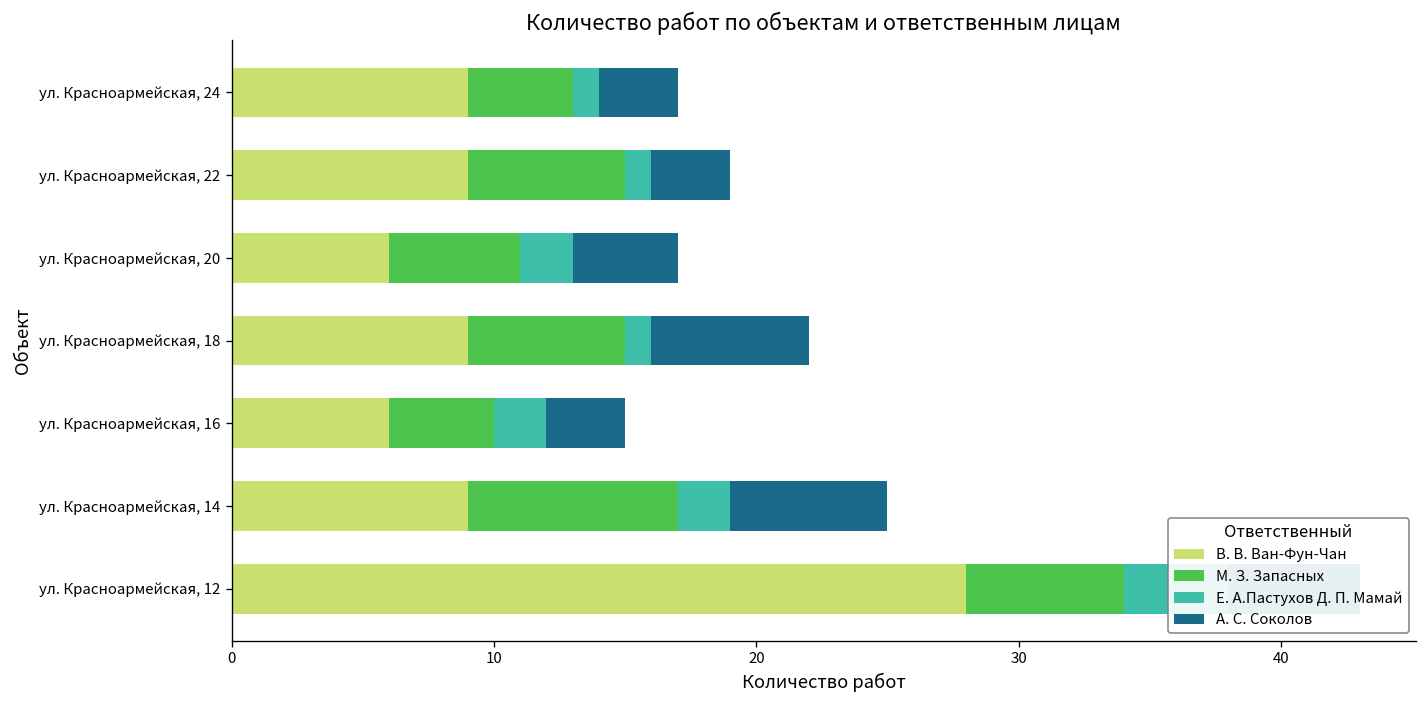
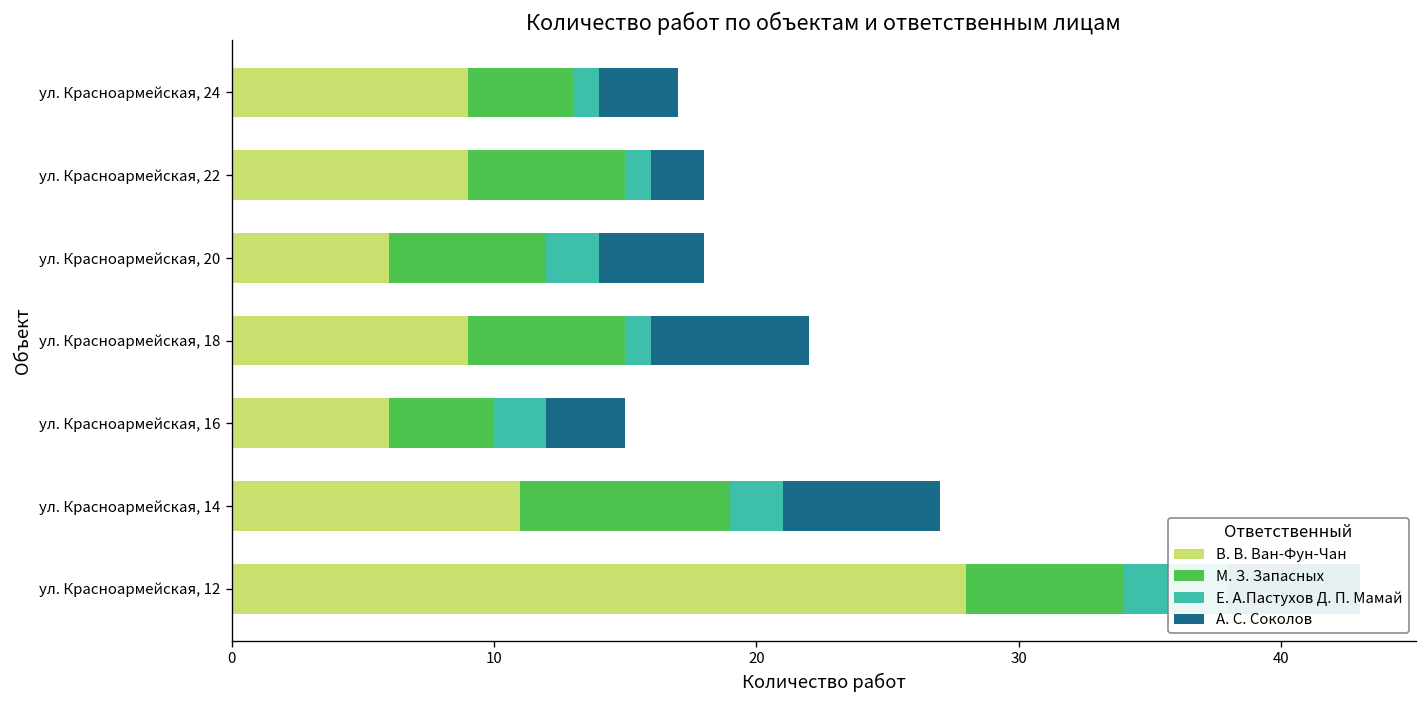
  {
    "В. В. Ван-Фун-Чан": {
      "ул. Красноармейская, 24": 9,
      "ул. Красноармейская, 22": 9,
      "ул. Красноармейская, 20": 6,
      "ул. Красноармейская, 18": 9,
      "ул. Красноармейская, 16": 6,
-     "ул. Красноармейская, 14": 9,
+     "ул. Красноармейская, 14": 11,
      "ул. Красноармейская, 12": 28
    },
    "М. З. Запасных": {
      "ул. Красноармейская, 24": 4,
      "ул. Красноармейская, 22": 6,
-     "ул. Красноармейская, 20": 5,
+     "ул. Красноармейская, 20": 6,
      "ул. Красноармейская, 18": 6,
      "ул. Красноармейская, 16": 4,
      "ул. Красноармейская, 14": 8,
      "ул. Красноармейская, 12": 6
    },
    "Е. А.Пастухов Д. П. Мамай": {
      "ул. Красноармейская, 24": 1,
      "ул. Красноармейская, 22": 1,
      "ул. Красноармейская, 20": 2,
      "ул. Красноармейская, 18": 1,
      "ул. Красноармейская, 16": 2,
      "ул. Красноармейская, 14": 2
    },
    "А. С. Соколов": {
      "ул. Красноармейская, 24": 3,
-     "ул. Красноармейская, 22": 3,
+     "ул. Красноармейская, 22": 2,
      "ул. Красноармейская, 20": 4,
      "ул. Красноармейская, 18": 6,
      "ул. Красноармейская, 16": 3,
      "ул. Красноармейская, 14": 6
    }
  }
